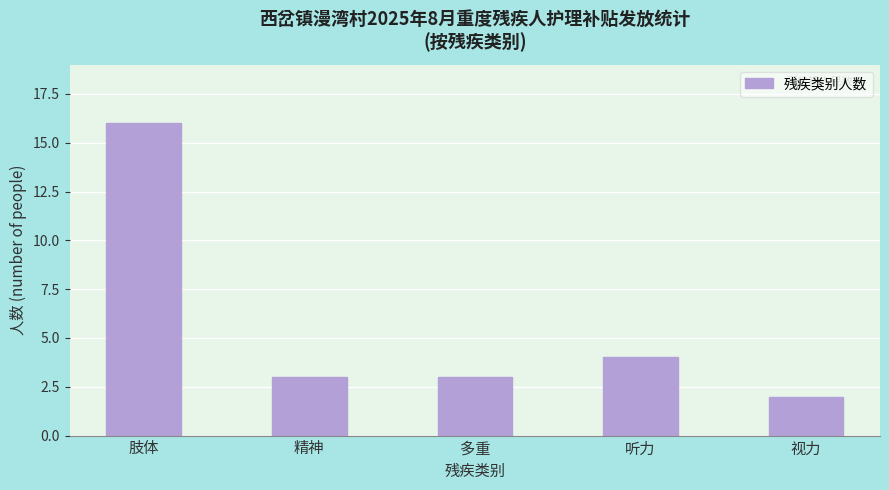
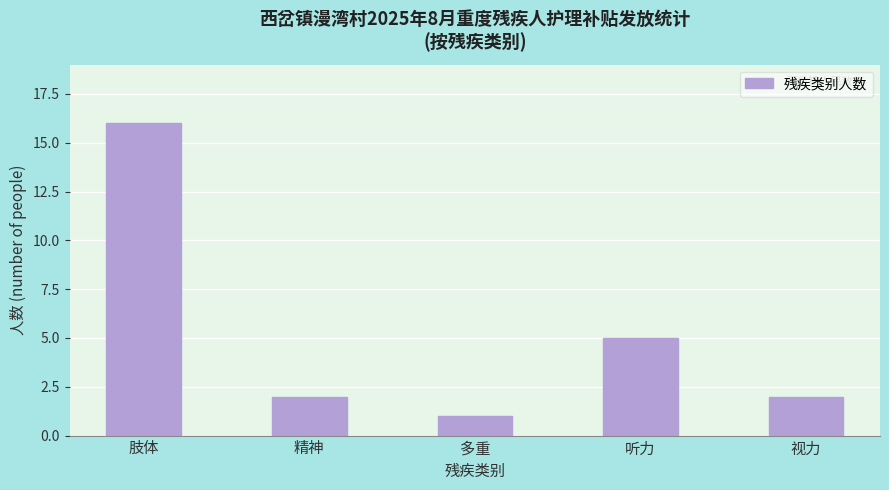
  {
    "肢体": 16,
-   "精神": 3,
-   "多重": 3,
-   "听力": 4,
+   "精神": 2,
+   "多重": 1,
+   "听力": 5,
    "视力": 2
  }
